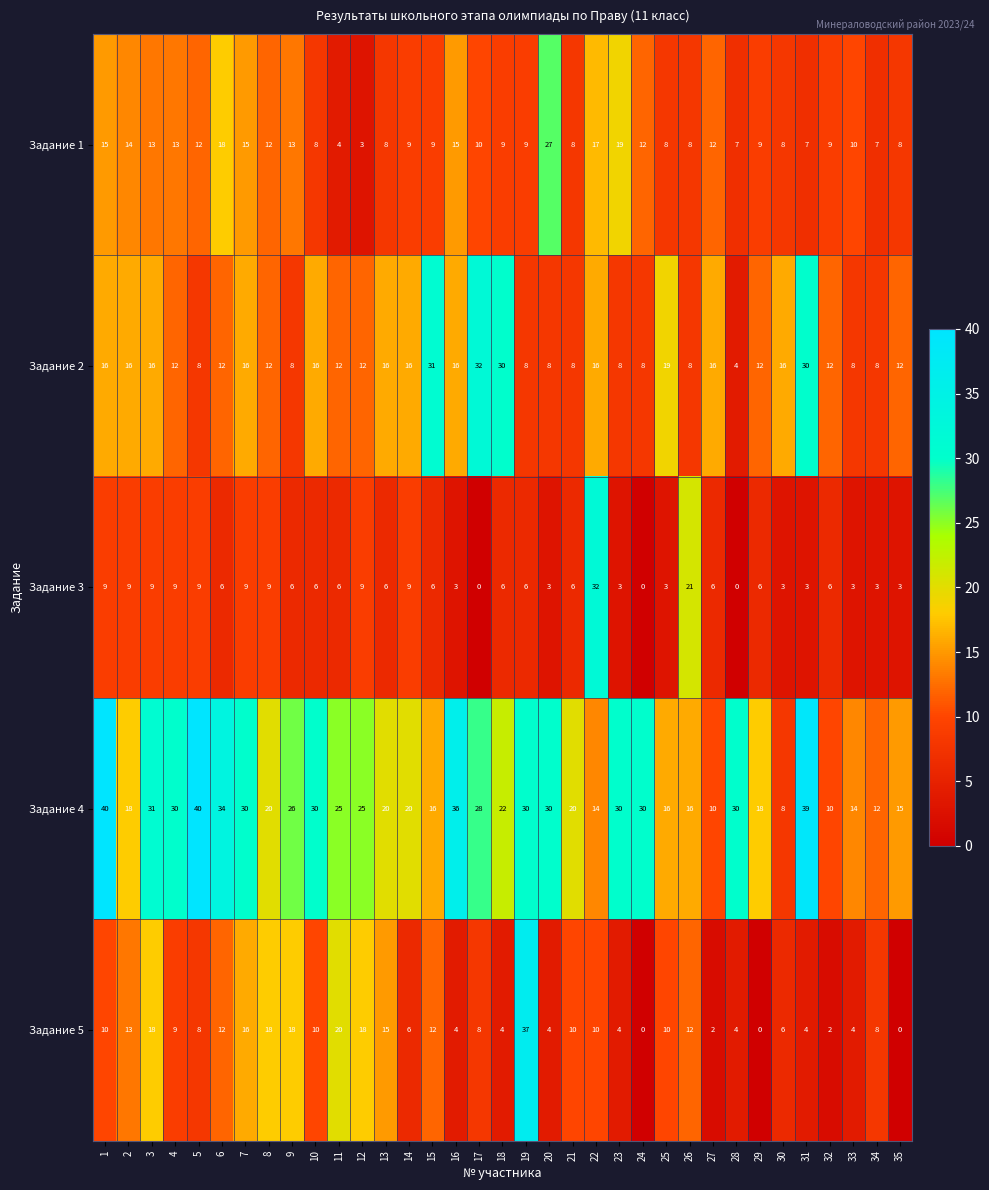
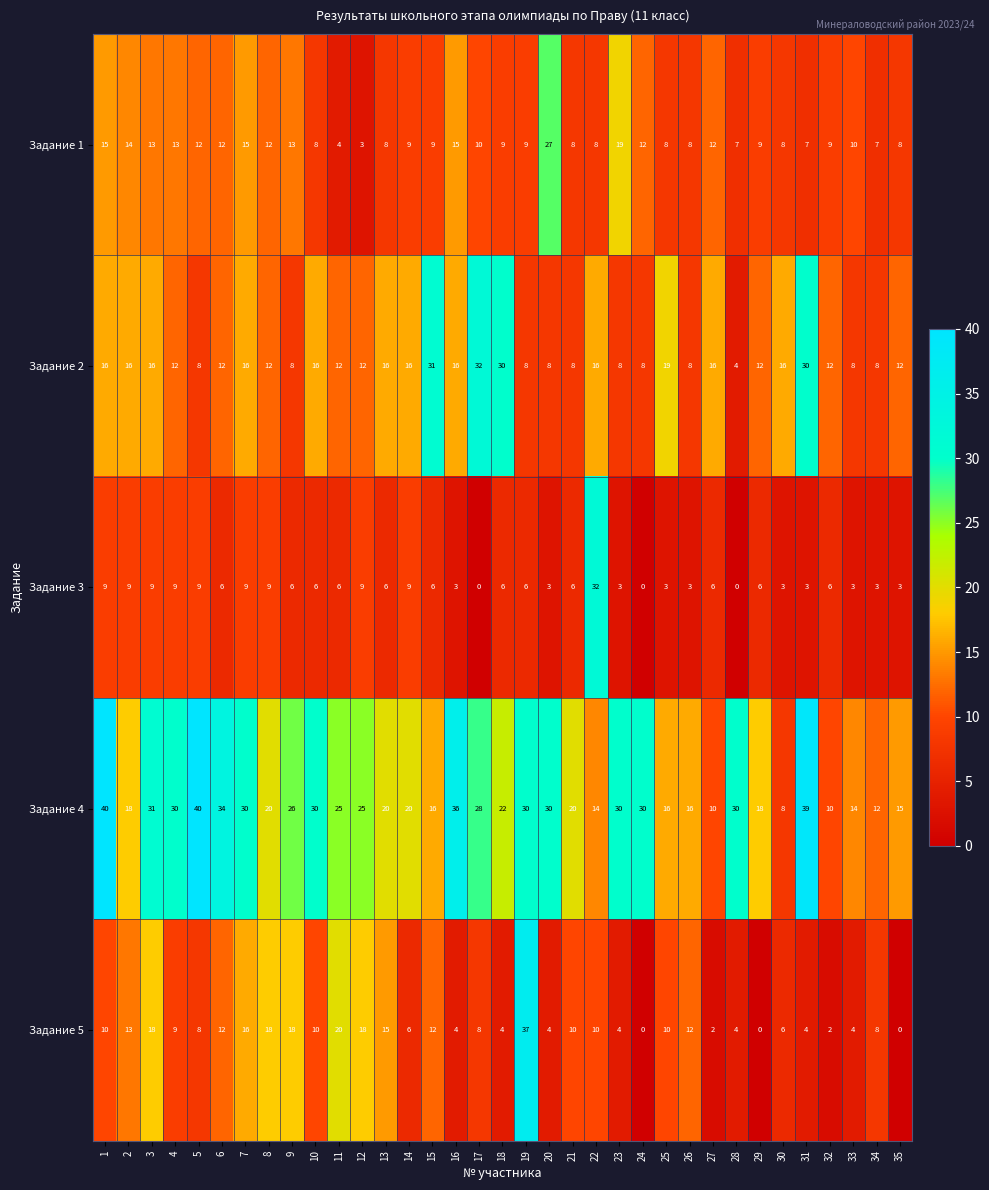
  {
    "Задание 1": {
      "1": 15,
      "2": 14,
      "3": 13,
      "4": 13,
      "5": 12,
-     "6": 18,
+     "6": 12,
      "7": 15,
      "8": 12,
      "9": 13,
      "10": 8,
      "11": 4,
      "12": 3,
      "13": 8,
      "14": 9,
      "15": 9,
      "16": 15,
      "17": 10,
      "18": 9,
      "19": 9,
      "20": 27,
      "21": 8,
-     "22": 17,
+     "22": 8,
      "23": 19,
      "24": 12,
      "25": 8,
      "26": 8,
      "27": 12,
      "28": 7,
      "29": 9,
      "30": 8,
      "31": 7,
      "32": 9,
      "33": 10,
      "34": 7,
      "35": 8
    },
    "Задание 2": {
      "1": 16,
      "2": 16,
      "3": 16,
      "4": 12,
      "5": 8,
      "6": 12,
      "7": 16,
      "8": 12,
      "9": 8,
      "10": 16,
      "11": 12,
      "12": 12,
      "13": 16,
      "14": 16,
      "15": 31,
      "16": 16,
      "17": 32,
      "18": 30,
      "19": 8,
      "20": 8,
      "21": 8,
      "22": 16,
      "23": 8,
      "24": 8,
      "25": 19,
      "26": 8,
      "27": 16,
      "28": 4,
      "29": 12,
      "30": 16,
      "31": 30,
      "32": 12,
      "33": 8,
      "34": 8,
      "35": 12
    },
    "Задание 3": {
      "1": 9,
      "2": 9,
      "3": 9,
      "4": 9,
      "5": 9,
      "6": 6,
      "7": 9,
      "8": 9,
      "9": 6,
      "10": 6,
      "11": 6,
      "12": 9,
      "13": 6,
      "14": 9,
      "15": 6,
      "16": 3,
      "17": 0,
      "18": 6,
      "19": 6,
      "20": 3,
      "21": 6,
      "22": 32,
      "23": 3,
      "24": 0,
      "25": 3,
-     "26": 21,
+     "26": 3,
      "27": 6,
      "28": 0,
      "29": 6,
      "30": 3,
      "31": 3,
      "32": 6,
      "33": 3,
      "34": 3,
      "35": 3
    },
    "Задание 4": {
      "1": 40,
      "2": 18,
      "3": 31,
      "4": 30,
      "5": 40,
      "6": 34,
      "7": 30,
      "8": 20,
      "9": 26,
      "10": 30,
      "11": 25,
      "12": 25,
      "13": 20,
      "14": 20,
      "15": 16,
      "16": 36,
      "17": 28,
      "18": 22,
      "19": 30,
      "20": 30,
      "21": 20,
      "22": 14,
      "23": 30,
      "24": 30,
      "25": 16,
      "26": 16,
      "27": 10,
      "28": 30,
      "29": 18,
      "30": 8,
      "31": 39,
      "32": 10,
      "33": 14,
      "34": 12,
      "35": 15
    },
    "Задание 5": {
      "1": 10,
      "2": 13,
      "3": 18,
      "4": 9,
      "5": 8,
      "6": 12,
      "7": 16,
      "8": 18,
      "9": 18,
      "10": 10,
      "11": 20,
      "12": 18,
      "13": 15,
      "14": 6,
      "15": 12,
      "16": 4,
      "17": 8,
      "18": 4,
      "19": 37,
      "20": 4,
      "21": 10,
      "22": 10,
      "23": 4,
      "24": 0,
      "25": 10,
      "26": 12,
      "27": 2,
      "28": 4,
      "29": 0,
      "30": 6,
      "31": 4,
      "32": 2,
      "33": 4,
      "34": 8,
      "35": 0
    }
  }
